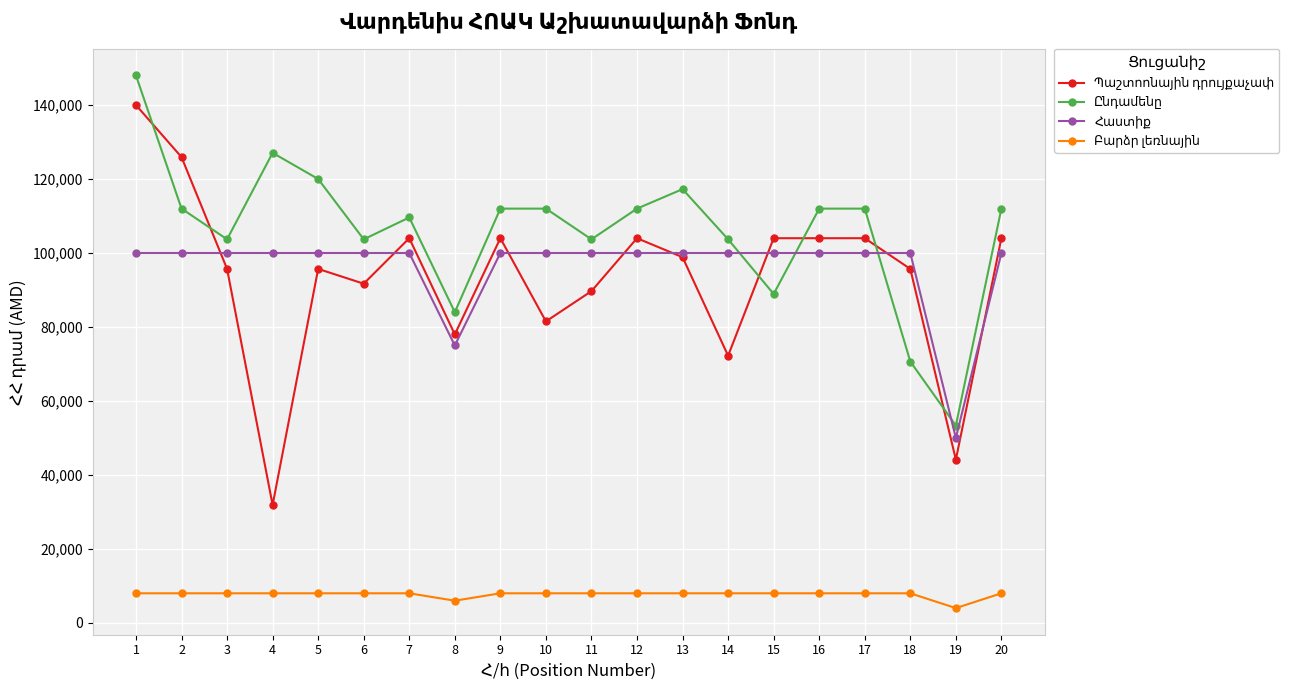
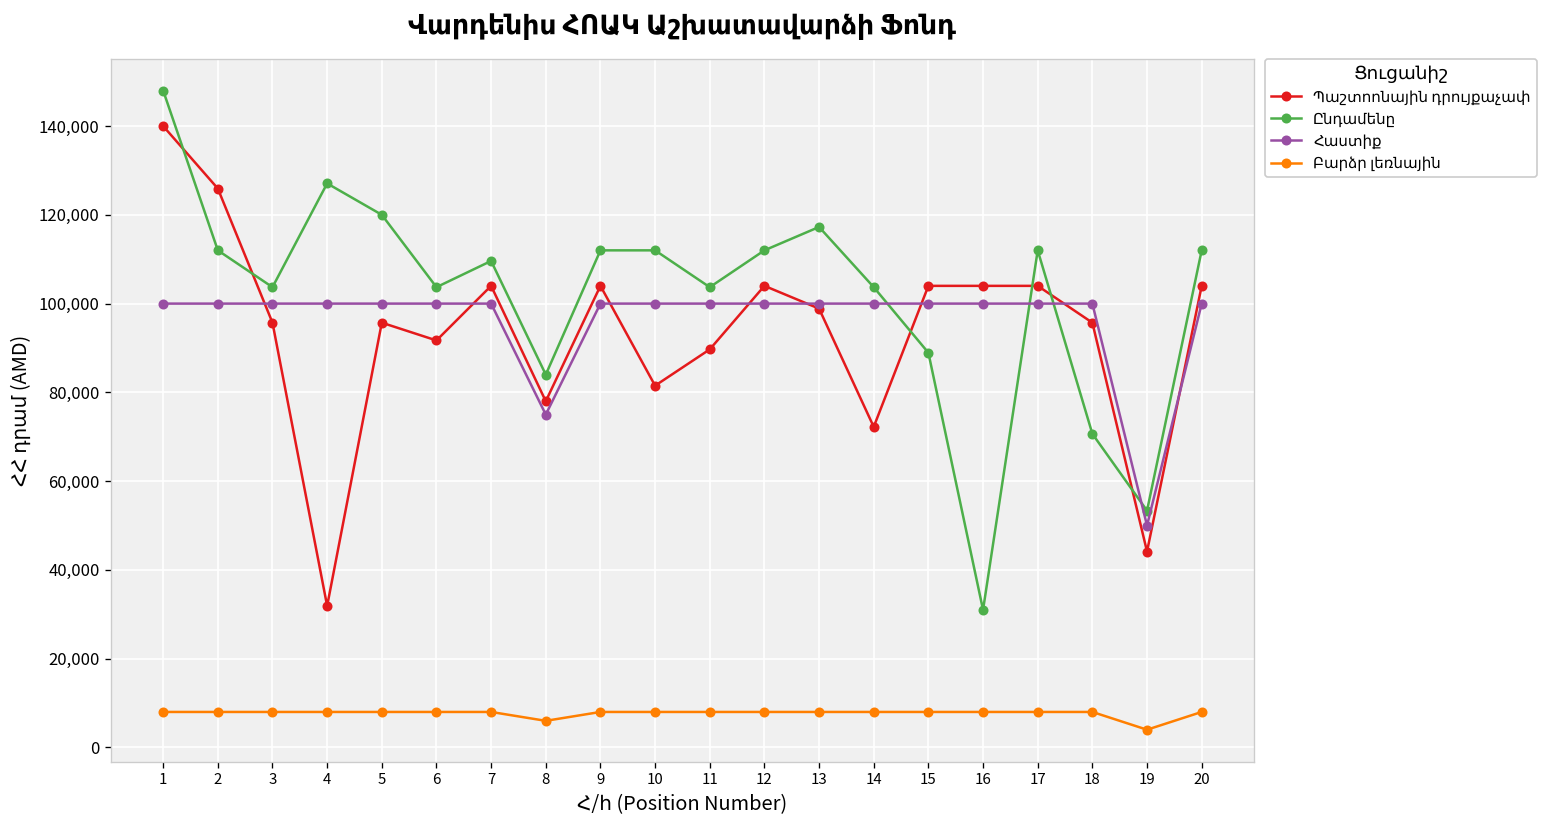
  {
    "Պաշտոոնային դրույքաչափ": {
      "1": "140,000",
      "2": "126,000",
      "3": "96,000",
      "4": "32,000",
      "5": "96,000",
      "6": "92,000",
      "7": "104,000",
      "8": "78,000",
      "9": "104,000",
      "10": "82,000",
      "11": "90,000",
      "12": "104,000",
      "13": "99,000",
      "14": "72,000",
      "15": "104,000",
      "16": "104,000",
      "17": "104,000",
      "18": "96,000",
      "19": "44,000",
      "20": "104,000"
    },
    "Ընդամենը": {
      "1": "148,000",
      "2": "112,000",
      "3": "104,000",
      "4": "127,000",
      "5": "120,000",
      "6": "104,000",
      "7": "110,000",
      "8": "84,000",
      "9": "112,000",
      "10": "112,000",
      "11": "104,000",
      "12": "112,000",
      "13": "117,000",
      "14": "104,000",
      "15": "89,000",
-     "16": "112,000",
+     "16": "31,000",
      "17": "112,000",
      "18": "71,000",
      "19": "53,000",
      "20": "112,000"
    },
    "Հաստիք": {
      "1": "100,000",
      "2": "100,000",
      "3": "100,000",
      "4": "100,000",
      "5": "100,000",
      "6": "100,000",
      "7": "100,000",
      "8": "75,000",
      "9": "100,000",
      "10": "100,000",
      "11": "100,000",
      "12": "100,000",
      "13": "100,000",
      "14": "100,000",
      "15": "100,000",
      "16": "100,000",
      "17": "100,000",
      "18": "100,000",
      "19": "50,000",
      "20": "100,000"
    },
    "Բարձր լեռնային": {
      "1": "8,000",
      "2": "8,000",
      "3": "8,000",
      "4": "8,000",
      "5": "8,000",
      "6": "8,000",
      "7": "8,000",
      "8": "6,000",
      "9": "8,000",
      "10": "8,000",
      "11": "8,000",
      "12": "8,000",
      "13": "8,000",
      "14": "8,000",
      "15": "8,000",
      "16": "8,000",
      "17": "8,000",
      "18": "8,000",
      "19": "4,000",
      "20": "8,000"
    }
  }
